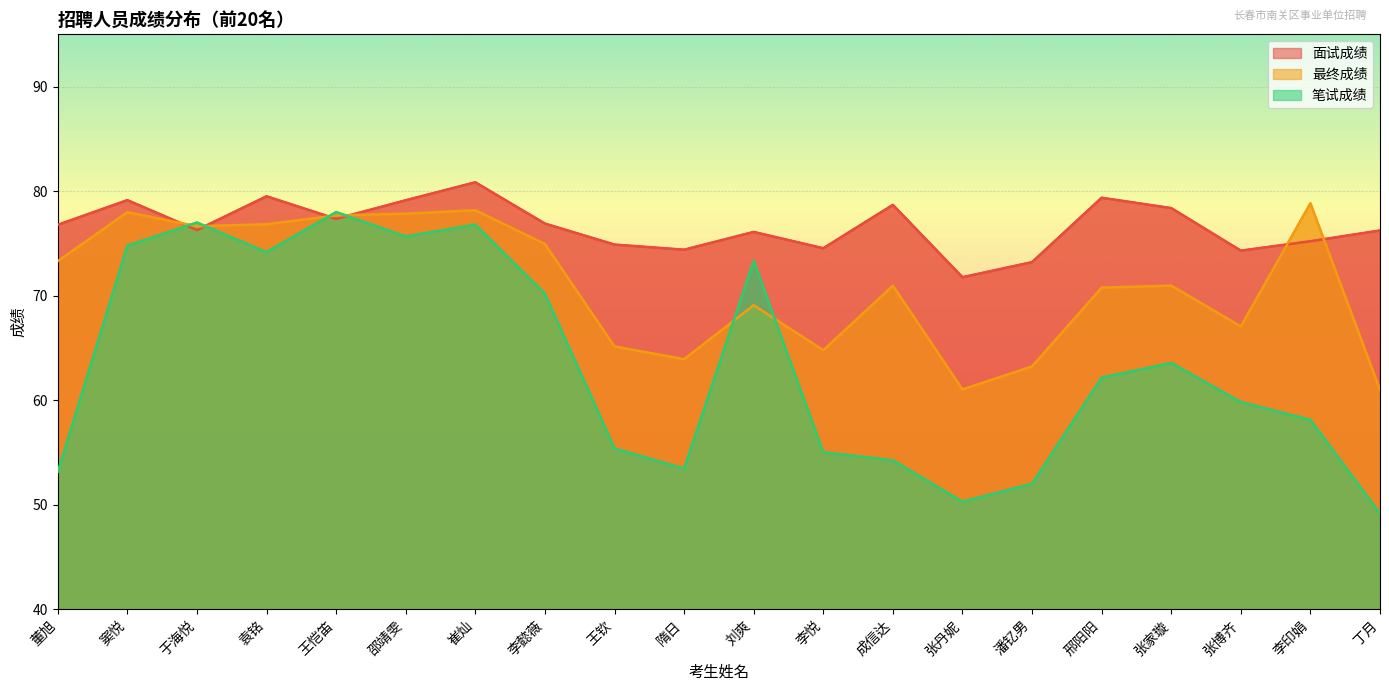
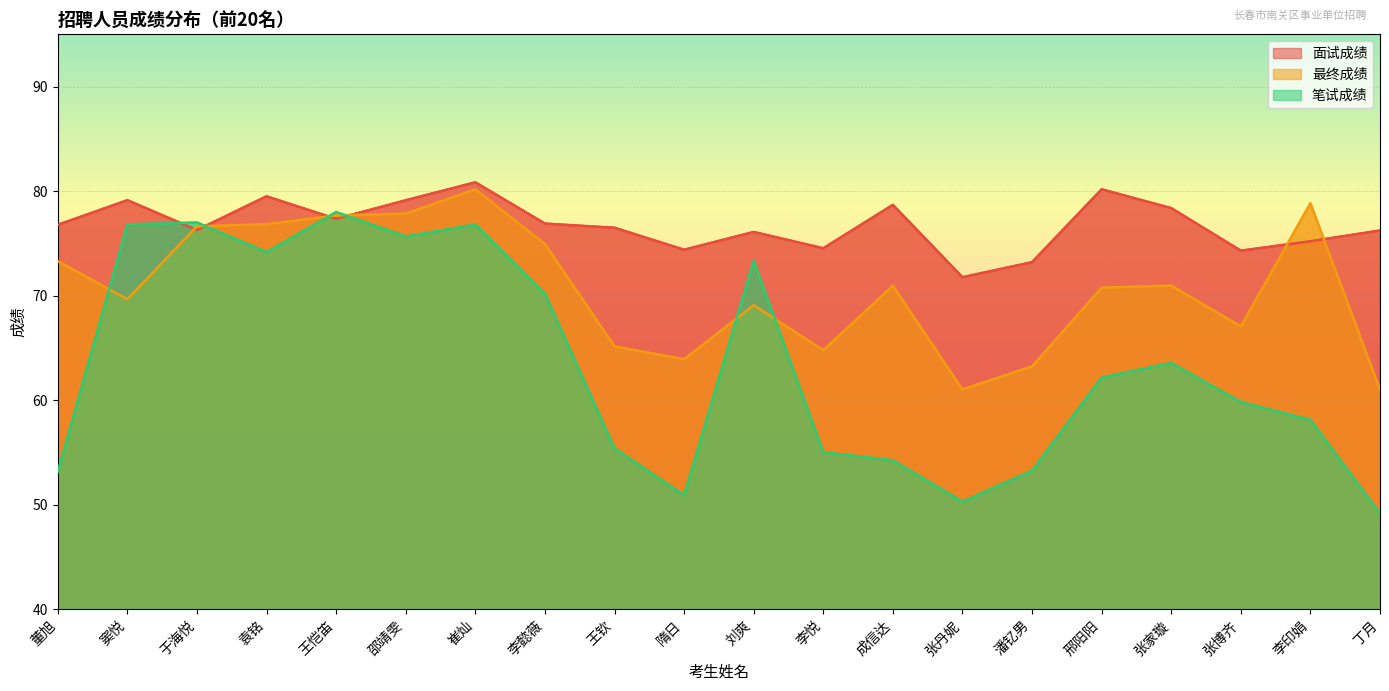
  {
    "面试成绩": {
      "董旭": 76.8,
      "窦悦": 79.1,
      "于海悦": 76.3,
      "袁铭": 79.5,
      "王恺笛": 77.4,
      "邵靖雯": 79.1,
      "崔灿": 80.9,
      "李懿薇": 76.9,
-     "王钦": 74.9,
+     "王钦": 76.5,
      "隋日": 74.4,
      "刘爽": 76.1,
      "李悦": 74.5,
      "成信达": 78.7,
      "张丹妮": 71.8,
      "潘钇男": 73.2,
-     "邢阳阳": 79.4,
+     "邢阳阳": 80.2,
      "张家璇": 78.4,
      "张博齐": 74.3,
      "李印娟": 75.2,
      "丁月": 76.2
    },
    "最终成绩": {
      "董旭": 73.3,
-     "窦悦": 78.0,
+     "窦悦": 69.7,
      "于海悦": 76.6,
      "袁铭": 76.8,
      "王恺笛": 77.7,
      "邵靖雯": 77.9,
-     "崔灿": 78.2,
+     "崔灿": 80.2,
      "李懿薇": 75.0,
      "王钦": 65.2,
      "隋日": 63.9,
      "刘爽": 69.1,
      "李悦": 64.8,
      "成信达": 71.0,
      "张丹妮": 61.0,
      "潘钇男": 63.2,
      "邢阳阳": 70.8,
      "张家璇": 71.0,
      "张博齐": 67.1,
      "李印娟": 78.8,
      "丁月": 61.0
    },
    "笔试成绩": {
      "董旭": 53.2,
-     "窦悦": 74.8,
+     "窦悦": 76.8,
      "于海悦": 77.0,
      "袁铭": 74.2,
      "王恺笛": 78.0,
      "邵靖雯": 75.7,
      "崔灿": 76.8,
      "李懿薇": 70.2,
      "王钦": 55.4,
-     "隋日": 53.5,
+     "隋日": 50.9,
      "刘爽": 73.3,
      "李悦": 55.0,
      "成信达": 54.3,
      "张丹妮": 50.3,
-     "潘钇男": 52.0,
+     "潘钇男": 53.3,
      "邢阳阳": 62.2,
      "张家璇": 63.6,
      "张博齐": 59.8,
      "李印娟": 58.1,
      "丁月": 49.2
    }
  }
